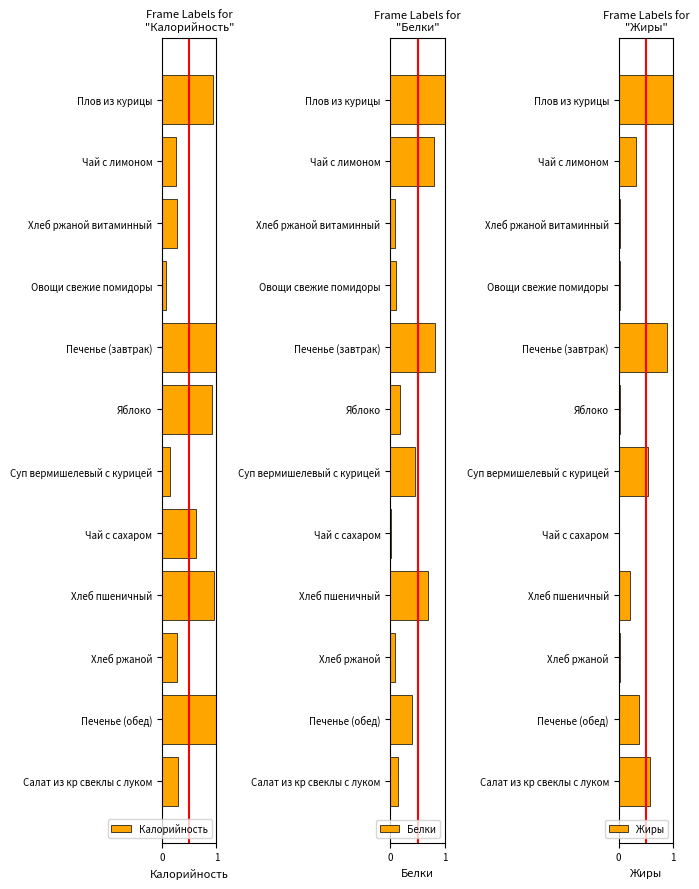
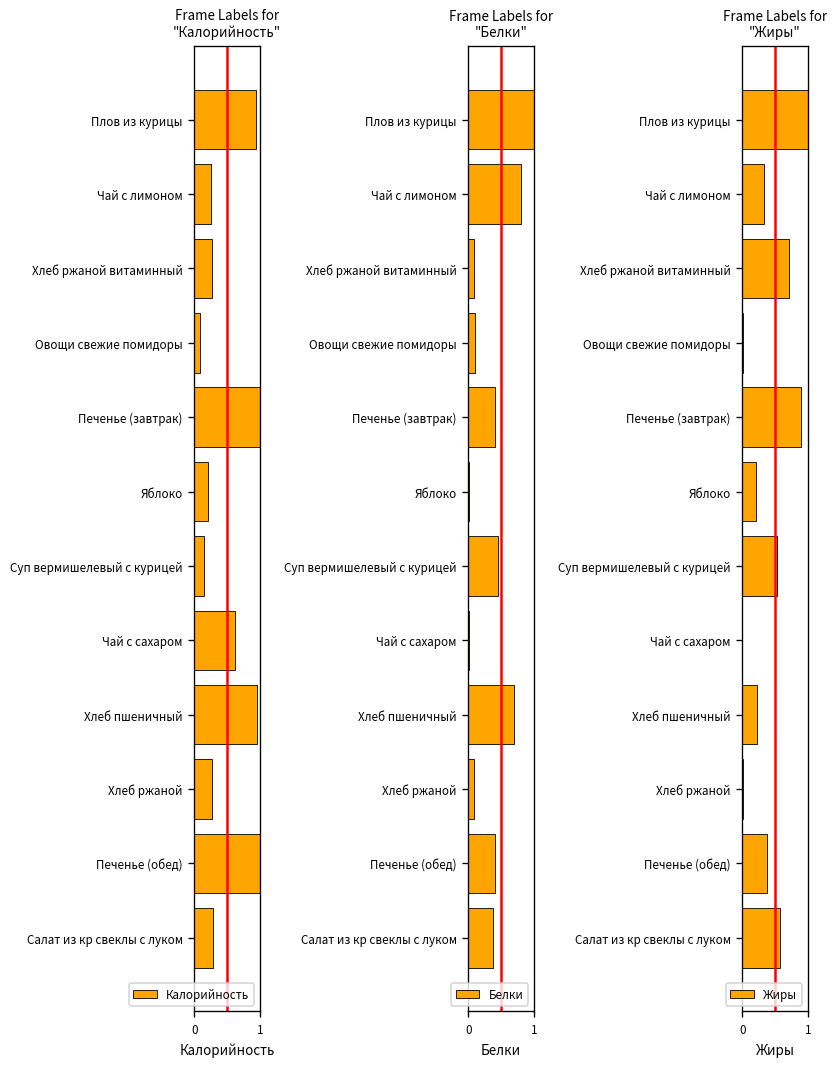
  {
    "Frame Labels for \"Калорийность\"": {
      "Плов из курицы": 0.9,
      "Чай с лимоном": 0.3,
      "Хлеб ржаной витаминный": 0.3,
      "Овощи свежие помидоры": 0.1,
      "Печенье (завтрак)": 1.0,
-     "Яблоко": 0.9,
+     "Яблоко": 0.2,
      "Суп вермишелевый с курицей": 0.1,
      "Чай с сахаром": 0.6,
      "Хлеб пшеничный": 1.0,
      "Хлеб ржаной": 0.3,
      "Печенье (обед)": 1.0,
      "Салат из кр свеклы с луком": 0.3
    },
    "Frame Labels for \"Белки\"": {
      "Плов из курицы": 1.0,
      "Чай с лимоном": 0.8,
      "Хлеб ржаной витаминный": 0.1,
      "Овощи свежие помидоры": 0.1,
-     "Печенье (завтрак)": 0.8,
-     "Яблоко": 0.2,
+     "Печенье (завтрак)": 0.4,
+     "Яблоко": 0.0,
      "Суп вермишелевый с курицей": 0.5,
      "Хлеб пшеничный": 0.7,
      "Хлеб ржаной": 0.1,
      "Печенье (обед)": 0.4,
-     "Салат из кр свеклы с луком": 0.1
+     "Салат из кр свеклы с луком": 0.4
    },
    "Frame Labels for \"Жиры\"": {
      "Плов из курицы": 1.0,
      "Чай с лимоном": 0.3,
-     "Хлеб ржаной витаминный": 0.0,
+     "Хлеб ржаной витаминный": 0.7,
      "Печенье (завтрак)": 0.9,
-     "Яблоко": 0.0,
+     "Яблоко": 0.2,
      "Суп вермишелевый с курицей": 0.5,
      "Хлеб пшеничный": 0.2,
      "Печенье (обед)": 0.4,
      "Салат из кр свеклы с луком": 0.6
    }
  }
